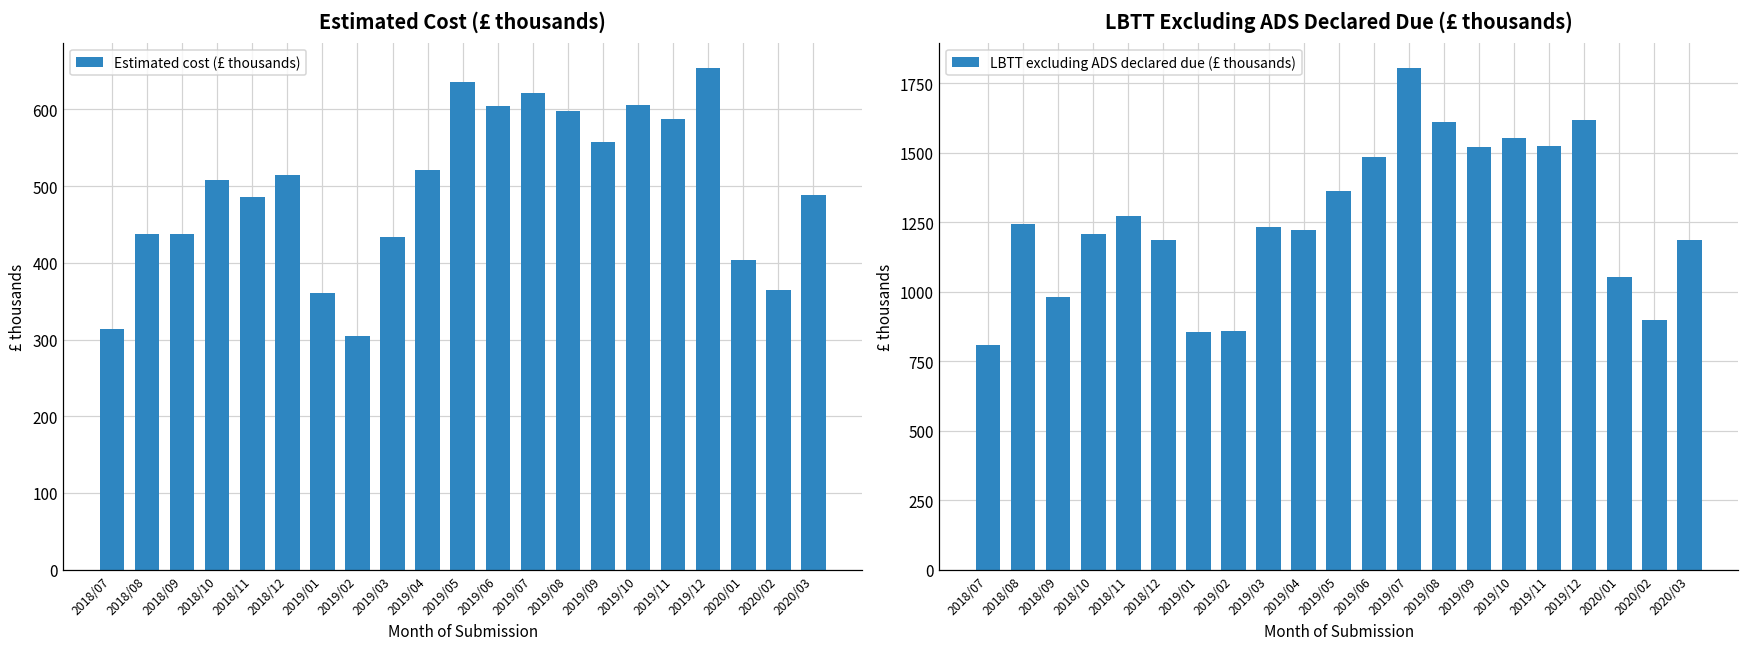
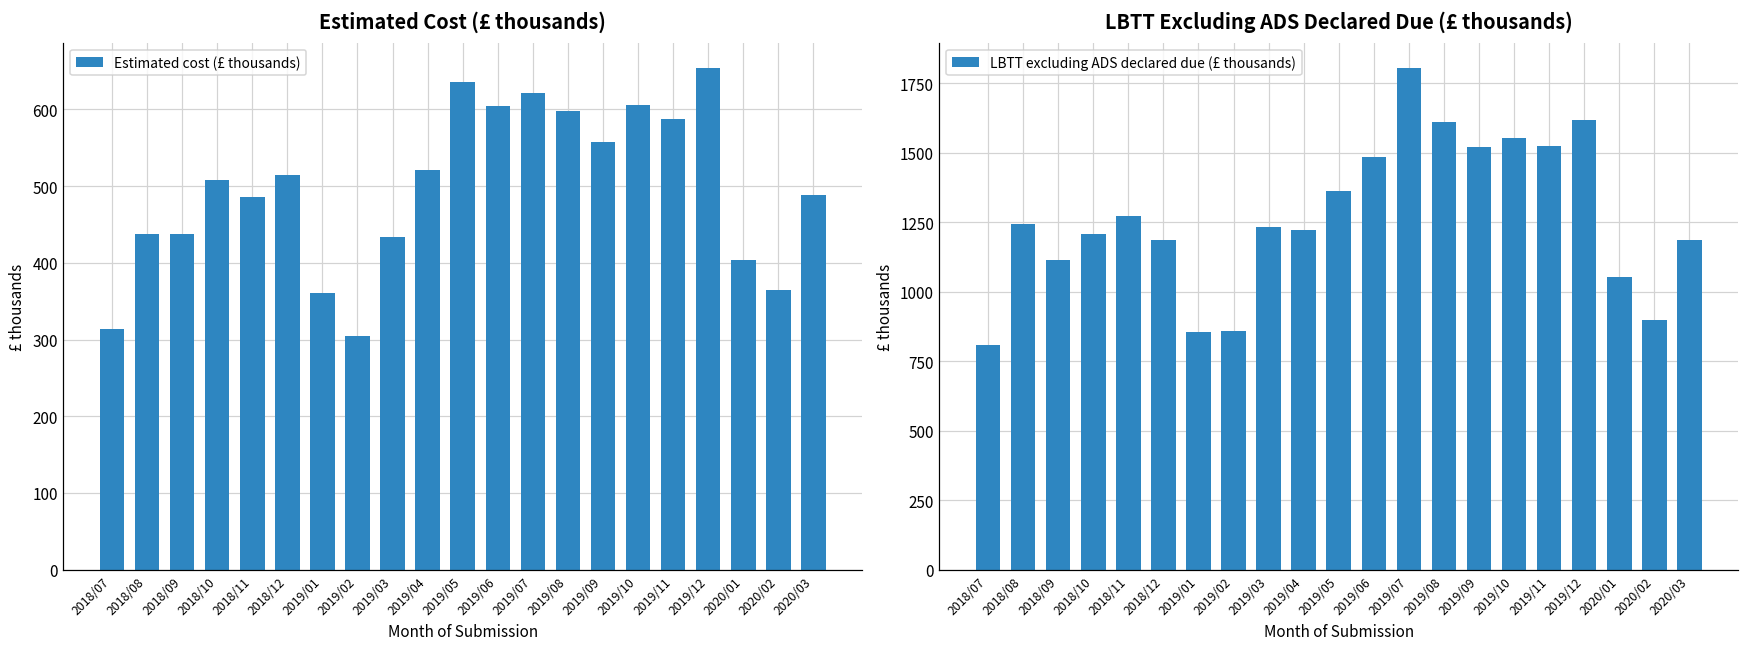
  {
    "Estimated Cost (£ thousands)": {
      "2018/07": 310,
      "2018/08": 440,
      "2018/09": 440,
      "2018/10": 510,
      "2018/11": 490,
      "2018/12": 520,
      "2019/01": 360,
      "2019/02": 310,
      "2019/03": 430,
      "2019/04": 520,
      "2019/05": 640,
      "2019/06": 600,
      "2019/07": 620,
      "2019/08": 600,
      "2019/09": 560,
      "2019/10": 610,
      "2019/11": 590,
      "2019/12": 650,
      "2020/01": 400,
      "2020/02": 370,
      "2020/03": 490
    },
    "LBTT Excluding ADS Declared Due (£ thousands)": {
      "2018/07": 810,
      "2018/08": 1250,
-     "2018/09": 980,
+     "2018/09": 1120,
      "2018/10": 1210,
      "2018/11": 1270,
      "2018/12": 1190,
      "2019/01": 850,
      "2019/02": 860,
      "2019/03": 1230,
      "2019/04": 1220,
      "2019/05": 1360,
      "2019/06": 1490,
      "2019/07": 1810,
      "2019/08": 1610,
      "2019/09": 1520,
      "2019/10": 1560,
      "2019/11": 1530,
      "2019/12": 1620,
      "2020/01": 1050,
      "2020/02": 900,
      "2020/03": 1190
    }
  }
